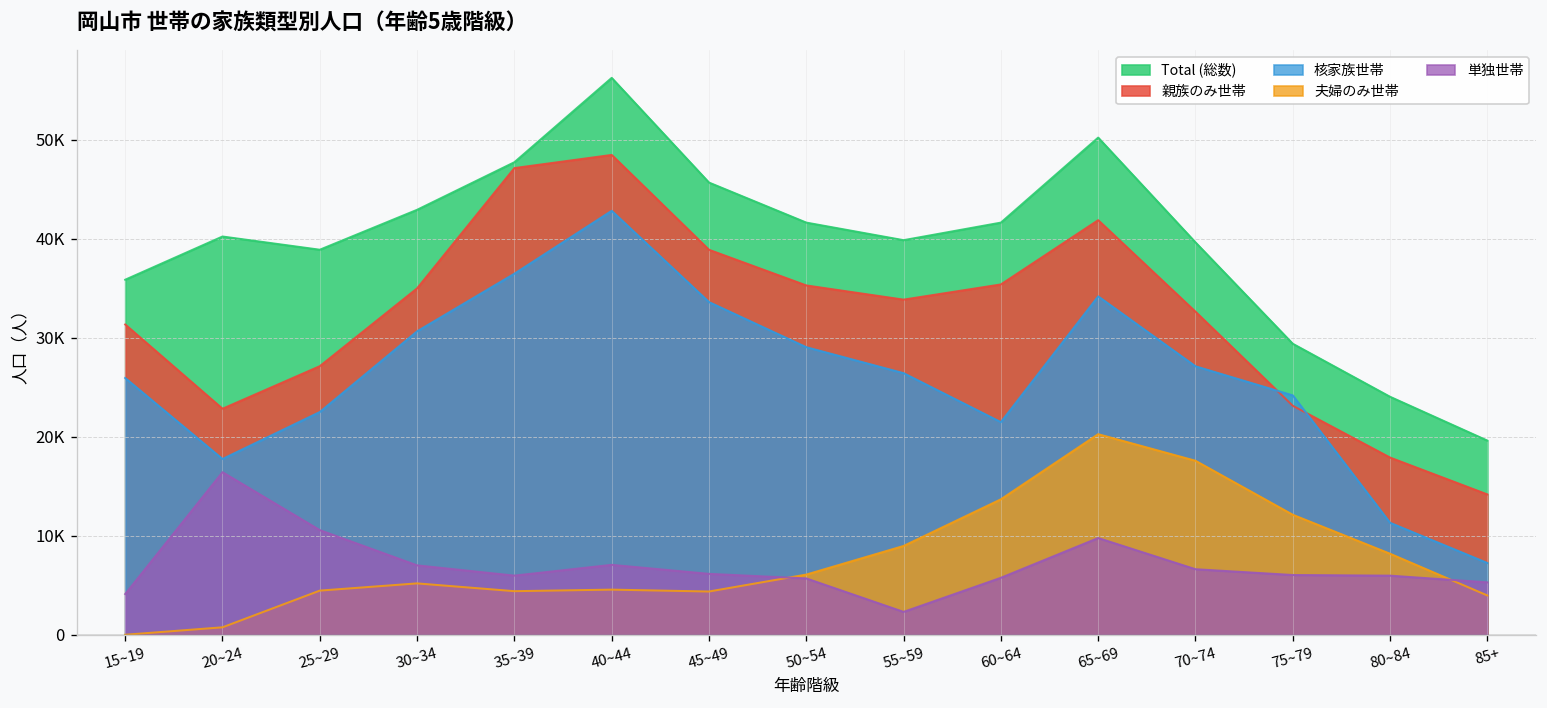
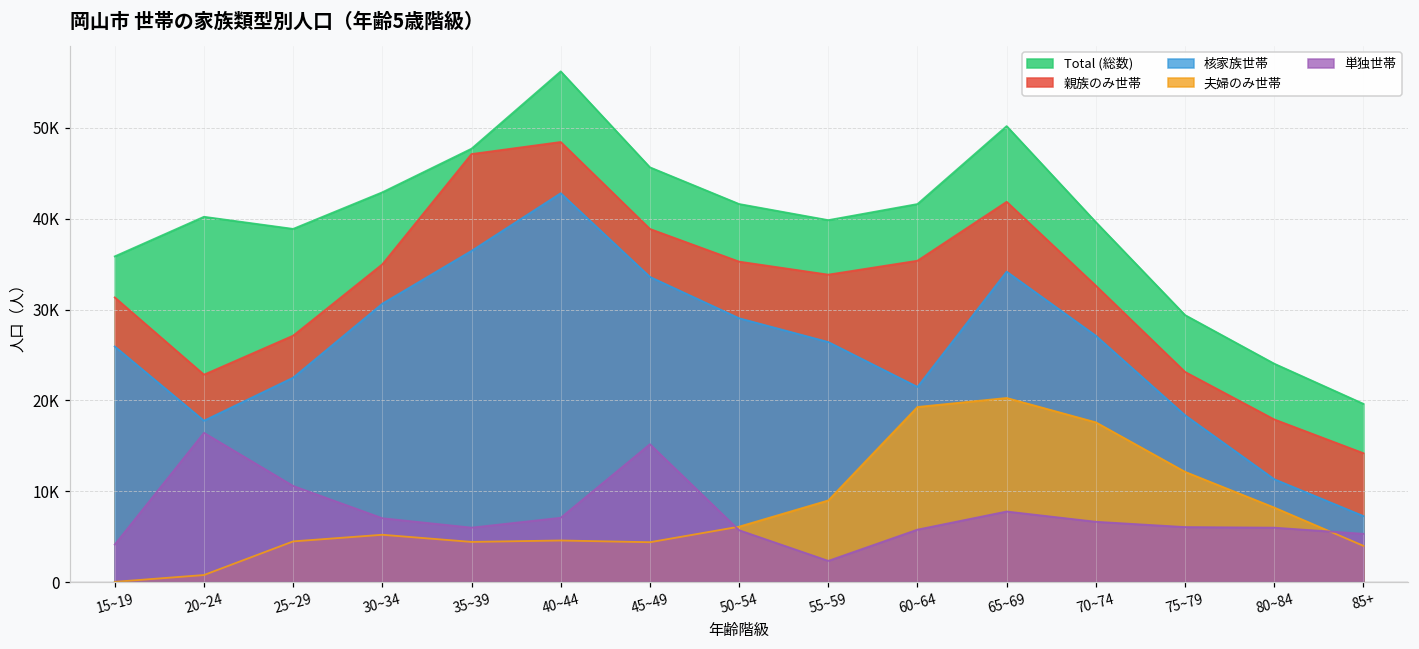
  {
    "Total (総数)": {
      "15~19": 36000,
      "20~24": 40000,
      "25~29": 39000,
      "30~34": 43000,
      "35~39": 48000,
      "40~44": 56000,
      "45~49": 46000,
      "50~54": 42000,
      "55~59": 40000,
      "60~64": 42000,
      "65~69": 50000,
      "70~74": 40000,
      "75~79": 29000,
      "80~84": 24000,
      "85+": 20000
    },
    "親族のみ世帯": {
      "15~19": 31000,
      "20~24": 23000,
      "25~29": 27000,
      "30~34": 35000,
      "35~39": 47000,
      "40~44": 48000,
      "45~49": 39000,
      "50~54": 35000,
      "55~59": 34000,
      "60~64": 35000,
      "65~69": 42000,
      "70~74": 33000,
      "75~79": 23000,
      "80~84": 18000,
      "85+": 14000
    },
    "核家族世帯": {
      "15~19": 26000,
      "20~24": 18000,
      "25~29": 23000,
      "30~34": 31000,
      "35~39": 36000,
      "40~44": 43000,
      "45~49": 34000,
      "50~54": 29000,
      "55~59": 26000,
      "60~64": 21000,
      "65~69": 34000,
      "70~74": 27000,
-     "75~79": 24000,
+     "75~79": 18000,
      "80~84": 11000,
      "85+": 7000
    },
    "夫婦のみ世帯": {
      "15~19": 0,
      "20~24": 1000,
      "25~29": 4000,
      "30~34": 5000,
      "35~39": 4000,
      "40~44": 5000,
      "45~49": 4000,
      "50~54": 6000,
      "55~59": 9000,
-     "60~64": 14000,
+     "60~64": 19000,
      "65~69": 20000,
      "70~74": 18000,
      "75~79": 12000,
      "80~84": 8000,
      "85+": 4000
    },
    "単独世帯": {
      "15~19": 4000,
      "20~24": 16000,
      "25~29": 11000,
      "30~34": 7000,
      "35~39": 6000,
      "40~44": 7000,
-     "45~49": 6000,
+     "45~49": 15000,
      "50~54": 6000,
      "55~59": 2000,
      "60~64": 6000,
-     "65~69": 10000,
+     "65~69": 8000,
      "70~74": 7000,
      "75~79": 6000,
      "80~84": 6000,
      "85+": 5000
    }
  }
